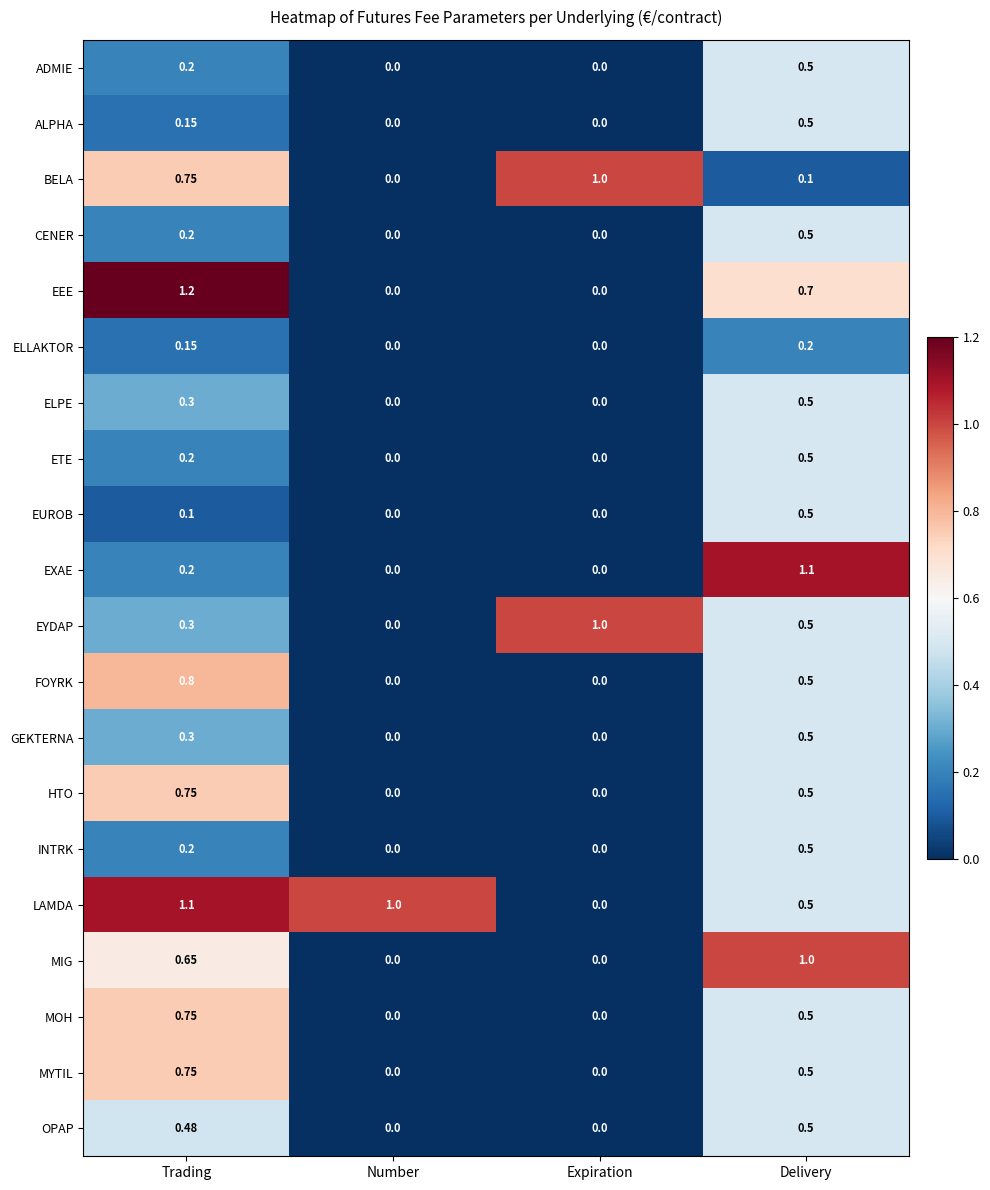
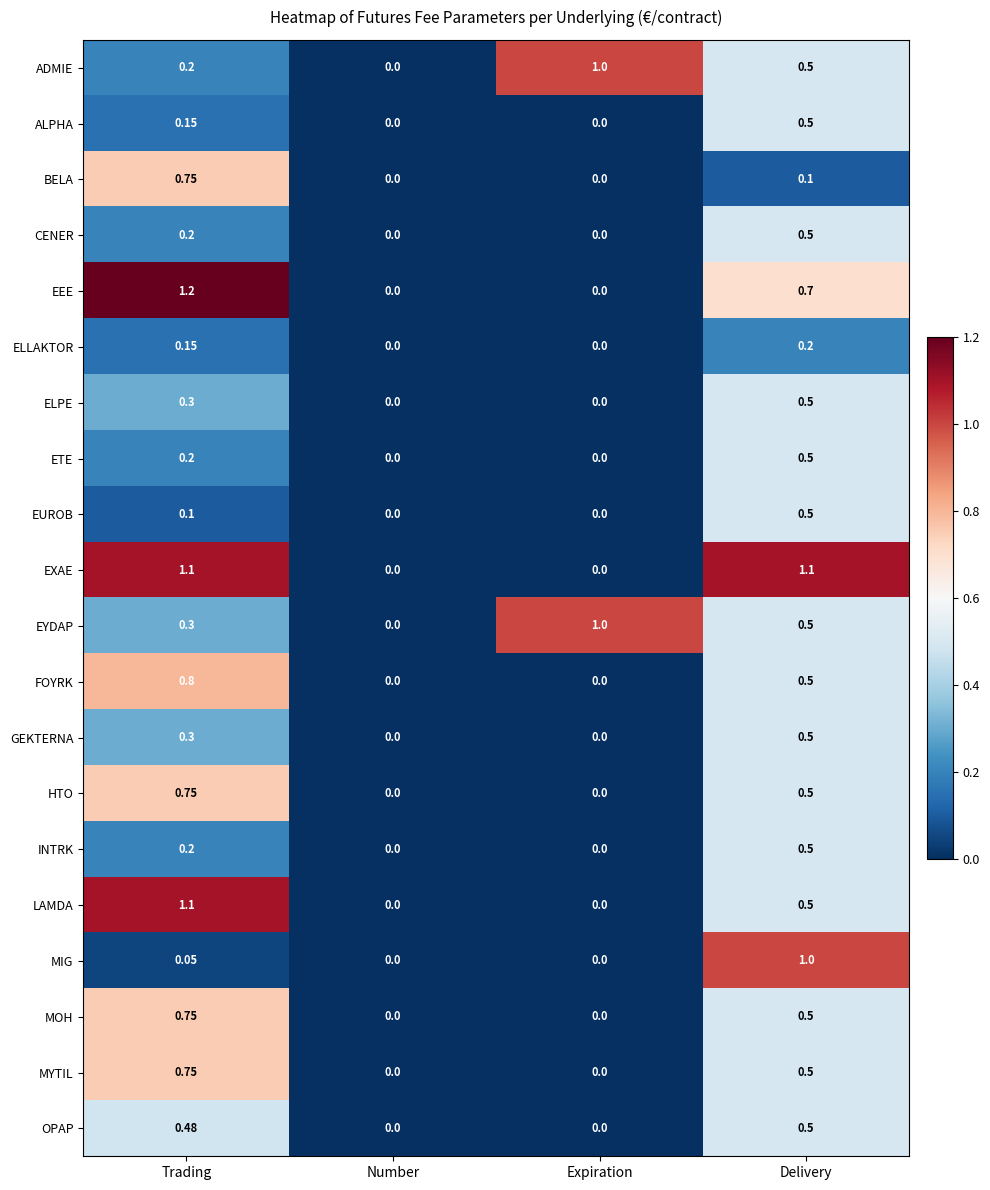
  {
    "ADMIE": {
      "Trading": 0.2,
      "Number": 0.0,
-     "Expiration": 0.0,
+     "Expiration": 1.0,
      "Delivery": 0.5
    },
    "ALPHA": {
      "Trading": 0.15,
      "Number": 0.0,
      "Expiration": 0.0,
      "Delivery": 0.5
    },
    "BELA": {
      "Trading": 0.75,
      "Number": 0.0,
-     "Expiration": 1.0,
+     "Expiration": 0.0,
      "Delivery": 0.1
    },
    "CENER": {
      "Trading": 0.2,
      "Number": 0.0,
      "Expiration": 0.0,
      "Delivery": 0.5
    },
    "EEE": {
      "Trading": 1.2,
      "Number": 0.0,
      "Expiration": 0.0,
      "Delivery": 0.7
    },
    "ELLAKTOR": {
      "Trading": 0.15,
      "Number": 0.0,
      "Expiration": 0.0,
      "Delivery": 0.2
    },
    "ELPE": {
      "Trading": 0.3,
      "Number": 0.0,
      "Expiration": 0.0,
      "Delivery": 0.5
    },
    "ETE": {
      "Trading": 0.2,
      "Number": 0.0,
      "Expiration": 0.0,
      "Delivery": 0.5
    },
    "EUROB": {
      "Trading": 0.1,
      "Number": 0.0,
      "Expiration": 0.0,
      "Delivery": 0.5
    },
    "EXAE": {
-     "Trading": 0.2,
+     "Trading": 1.1,
      "Number": 0.0,
      "Expiration": 0.0,
      "Delivery": 1.1
    },
    "EYDAP": {
      "Trading": 0.3,
      "Number": 0.0,
      "Expiration": 1.0,
      "Delivery": 0.5
    },
    "FOYRK": {
      "Trading": 0.8,
      "Number": 0.0,
      "Expiration": 0.0,
      "Delivery": 0.5
    },
    "GEKTERNA": {
      "Trading": 0.3,
      "Number": 0.0,
      "Expiration": 0.0,
      "Delivery": 0.5
    },
    "HTO": {
      "Trading": 0.75,
      "Number": 0.0,
      "Expiration": 0.0,
      "Delivery": 0.5
    },
    "INTRK": {
      "Trading": 0.2,
      "Number": 0.0,
      "Expiration": 0.0,
      "Delivery": 0.5
    },
    "LAMDA": {
      "Trading": 1.1,
-     "Number": 1.0,
+     "Number": 0.0,
      "Expiration": 0.0,
      "Delivery": 0.5
    },
    "MIG": {
-     "Trading": 0.65,
+     "Trading": 0.05,
      "Number": 0.0,
      "Expiration": 0.0,
      "Delivery": 1.0
    },
    "MOH": {
      "Trading": 0.75,
      "Number": 0.0,
      "Expiration": 0.0,
      "Delivery": 0.5
    },
    "MYTIL": {
      "Trading": 0.75,
      "Number": 0.0,
      "Expiration": 0.0,
      "Delivery": 0.5
    },
    "OPAP": {
      "Trading": 0.48,
      "Number": 0.0,
      "Expiration": 0.0,
      "Delivery": 0.5
    }
  }
